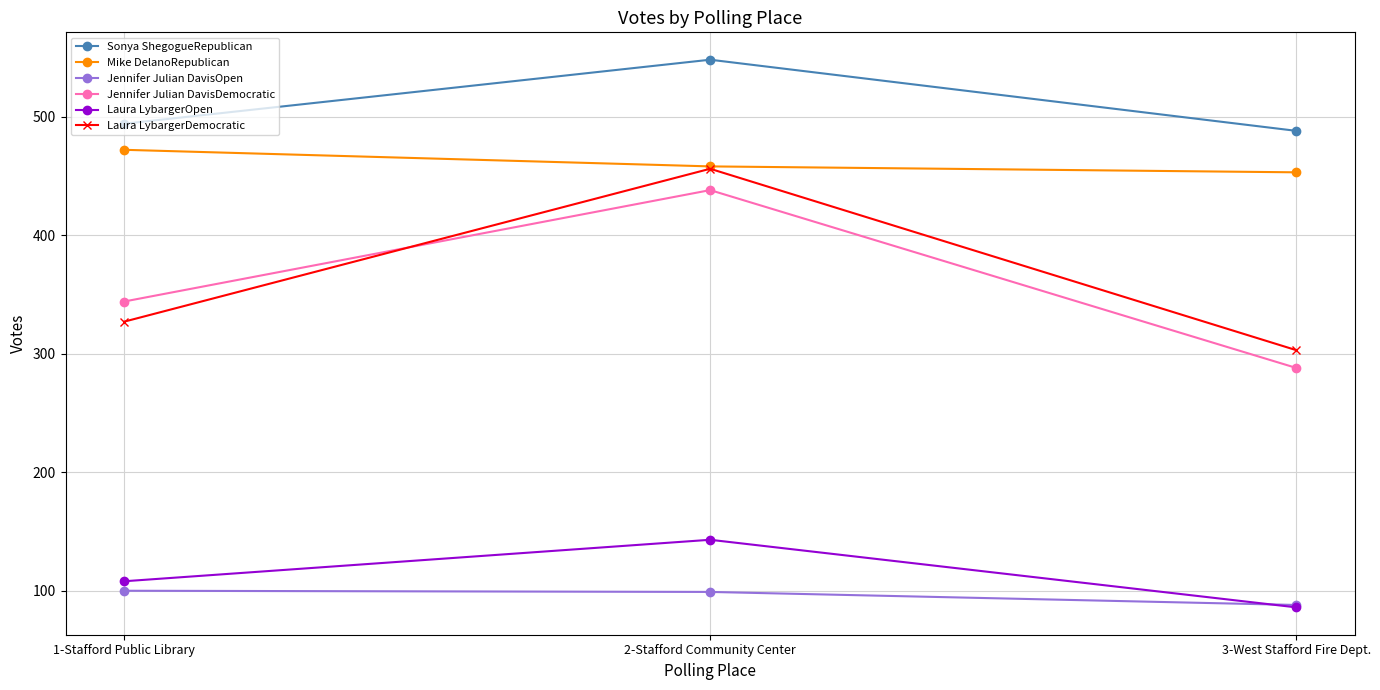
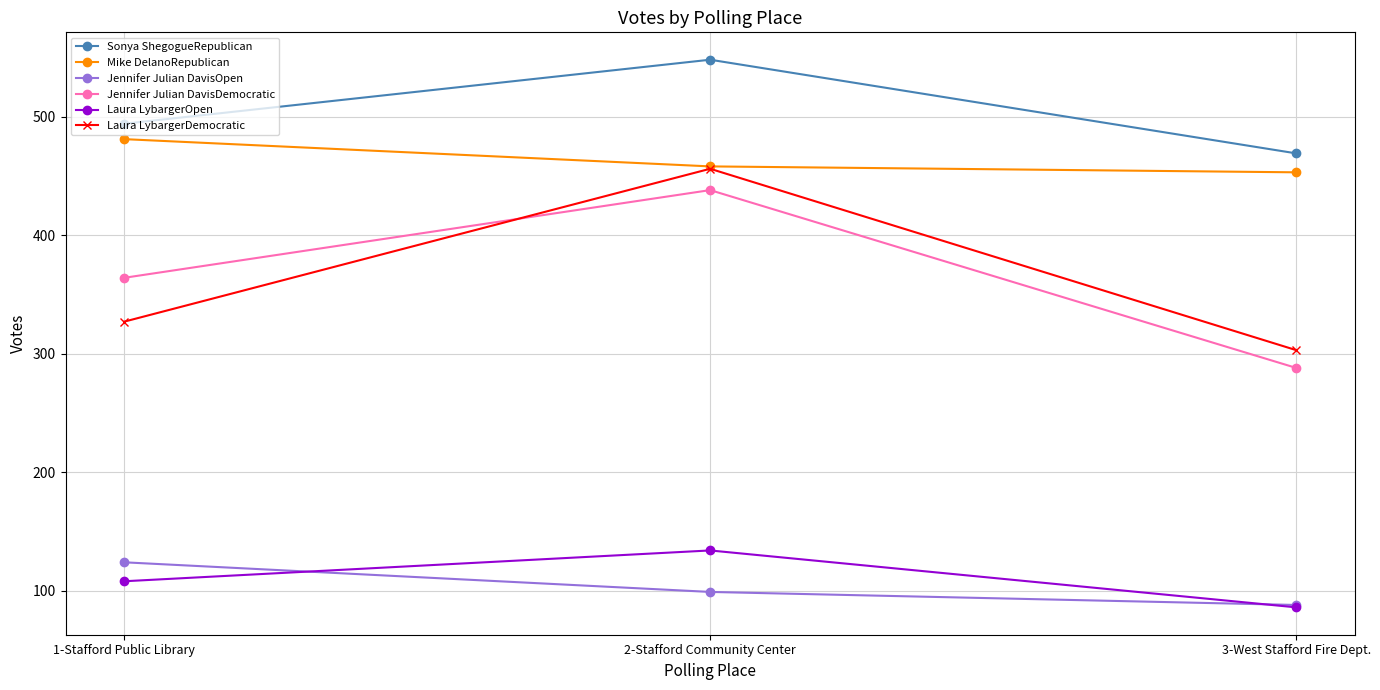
  {
    "Sonya ShegogueRepublican": {
      "2-Stafford Community Center": 548,
-     "3-West Stafford Fire Dept.": 488
+     "3-West Stafford Fire Dept.": 469
    },
    "Mike DelanoRepublican": {
-     "1-Stafford Public Library": 472,
+     "1-Stafford Public Library": 481,
      "3-West Stafford Fire Dept.": 453
    },
    "Jennifer Julian DavisOpen": {
-     "1-Stafford Public Library": 100,
+     "1-Stafford Public Library": 124,
      "2-Stafford Community Center": 99
    },
    "Jennifer Julian DavisDemocratic": {
-     "1-Stafford Public Library": 344,
+     "1-Stafford Public Library": 364,
      "2-Stafford Community Center": 438,
      "3-West Stafford Fire Dept.": 288
    },
    "Laura LybargerOpen": {
      "1-Stafford Public Library": 108,
-     "2-Stafford Community Center": 143
+     "2-Stafford Community Center": 134
    },
    "Laura LybargerDemocratic": {
      "1-Stafford Public Library": 327,
      "3-West Stafford Fire Dept.": 303
    }
  }
